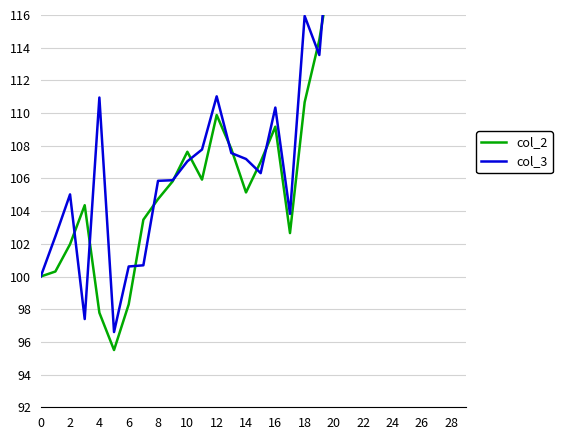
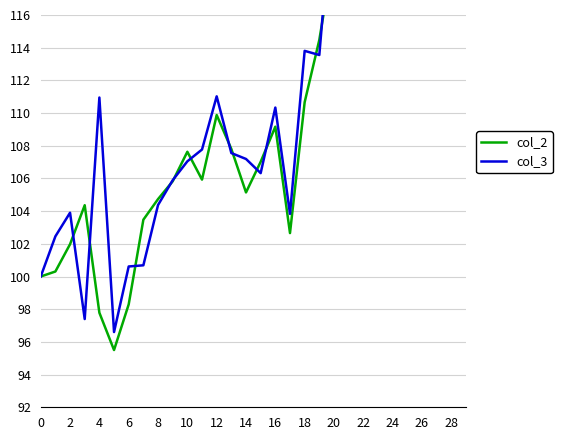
  {
    "col_2": {
      "2": 102.0,
      "4": 97.8,
      "6": 98.3,
      "8": 104.7,
      "10": 107.6,
      "12": 109.9,
      "14": 105.1,
      "16": 109.2,
      "18": 110.7
    },
    "col_3": {
-     "2": 105.0,
+     "2": 103.9,
      "4": 111.0,
      "6": 100.6,
-     "8": 105.9,
+     "8": 104.4,
      "10": 107.0,
      "12": 111.0,
      "14": 107.2,
      "16": 110.3,
-     "18": 115.9
+     "18": 113.8
    }
  }
